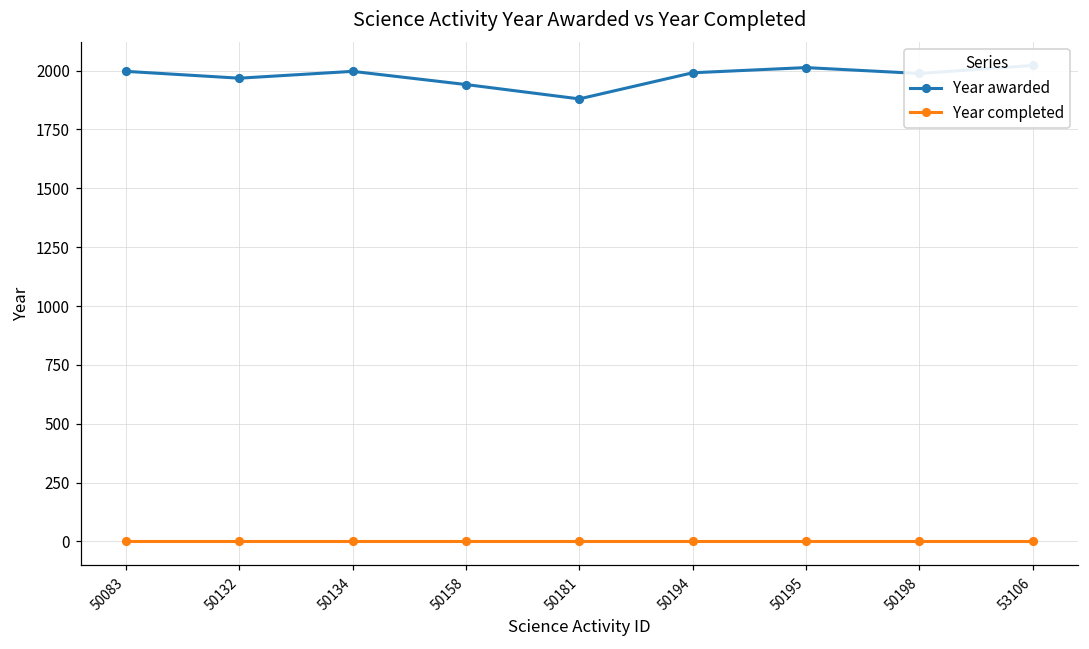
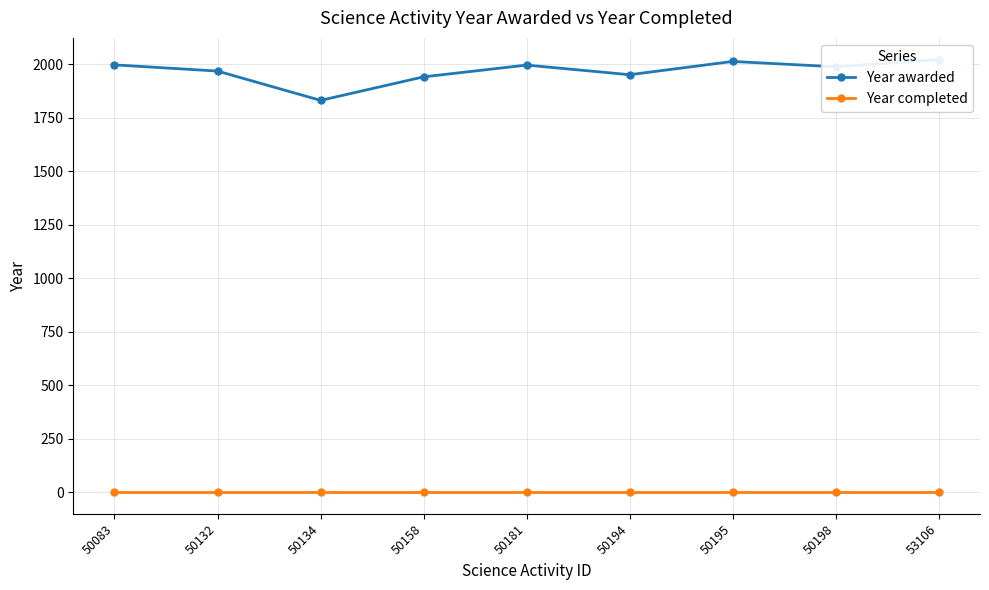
  {
    "Year awarded": {
      "50083": 2000,
      "50132": 1970,
-     "50134": 2000,
+     "50134": 1830,
      "50158": 1940,
-     "50181": 1880,
-     "50194": 1990,
+     "50181": 2000,
+     "50194": 1950,
      "50195": 2010
    },
    "Year completed": {
      "50083": 0,
      "50132": 0,
      "50134": 0,
      "50158": 0,
      "50181": 0,
      "50194": 0,
      "50195": 0,
      "50198": 0,
      "53106": 0
    }
  }
